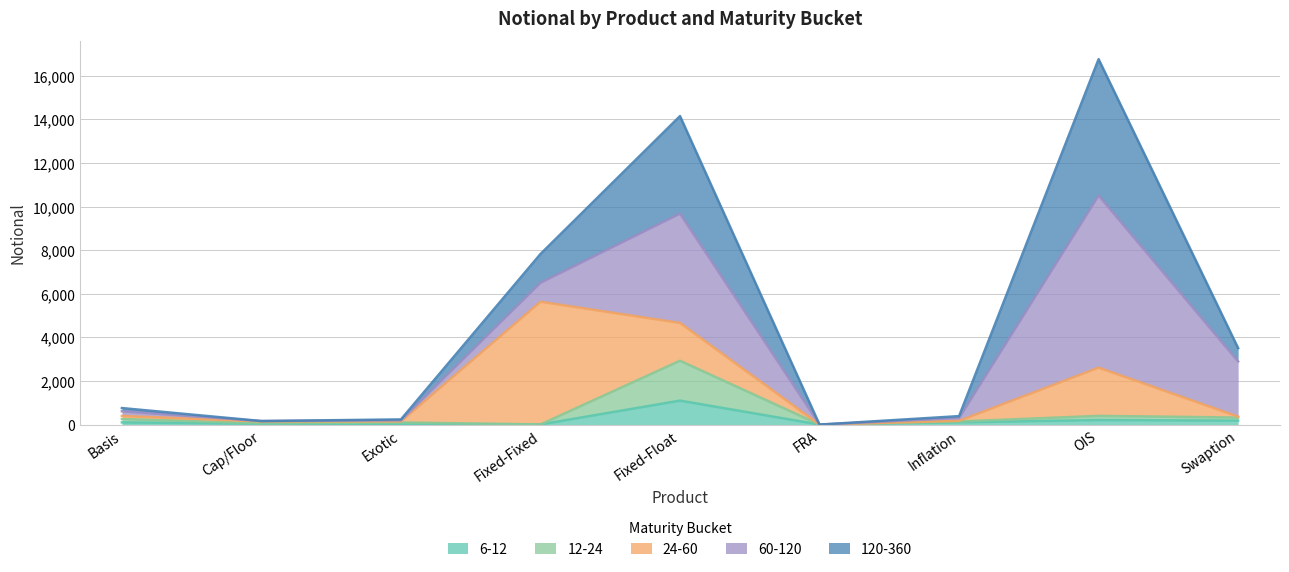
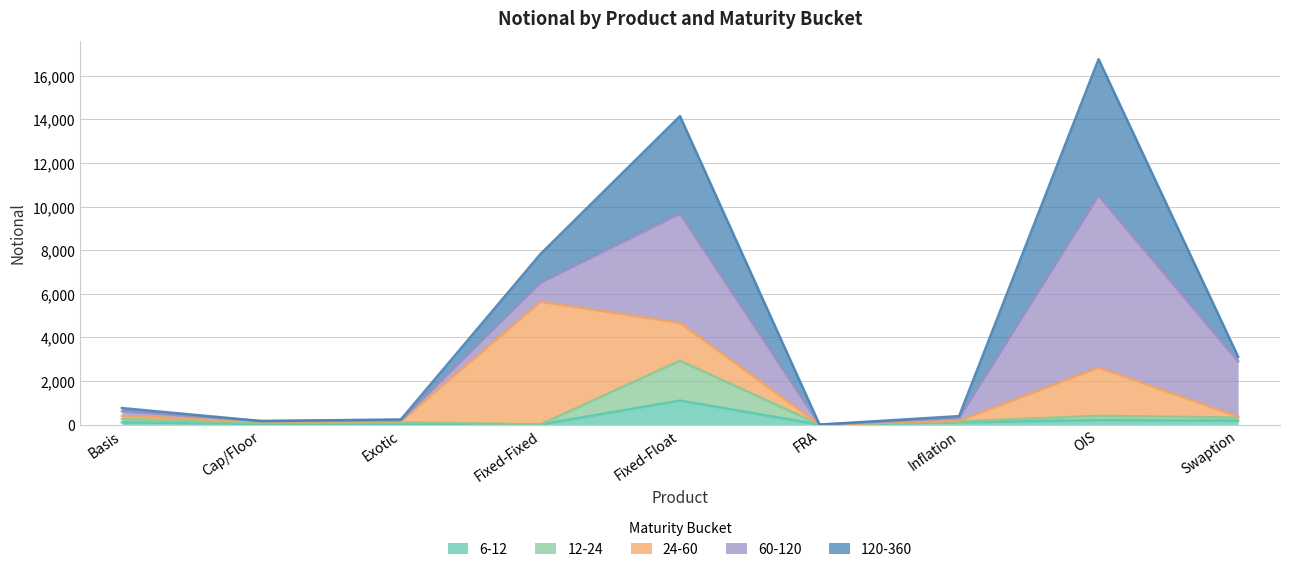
  {
    "24-60": {
      "Basis": "100",
      "Fixed-Fixed": "5,600",
      "Fixed-Float": "1,700",
      "OIS": "2,200"
    },
    "60-120": {
      "Basis": "200",
      "Fixed-Fixed": "900",
      "Fixed-Float": "5,000",
      "OIS": "7,900",
      "Swaption": "2,500"
    },
    "120-360": {
      "Basis": "100",
      "Fixed-Fixed": "1,300",
      "Fixed-Float": "4,500",
      "OIS": "6,300",
-     "Swaption": "600"
+     "Swaption": "200"
    }
  }
